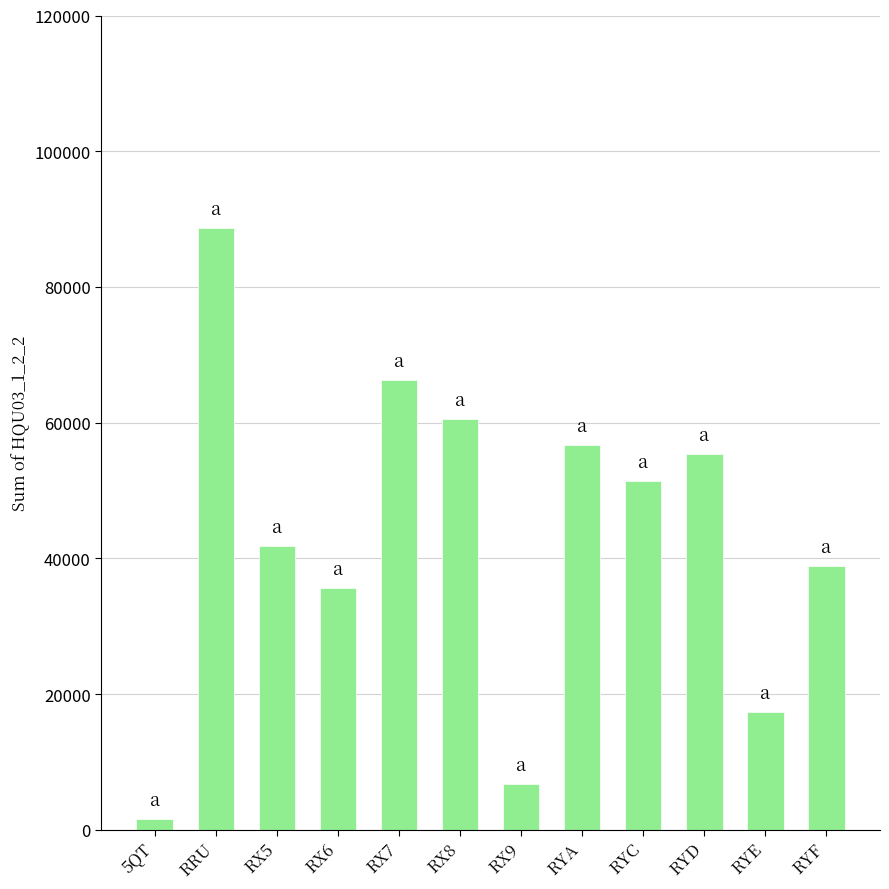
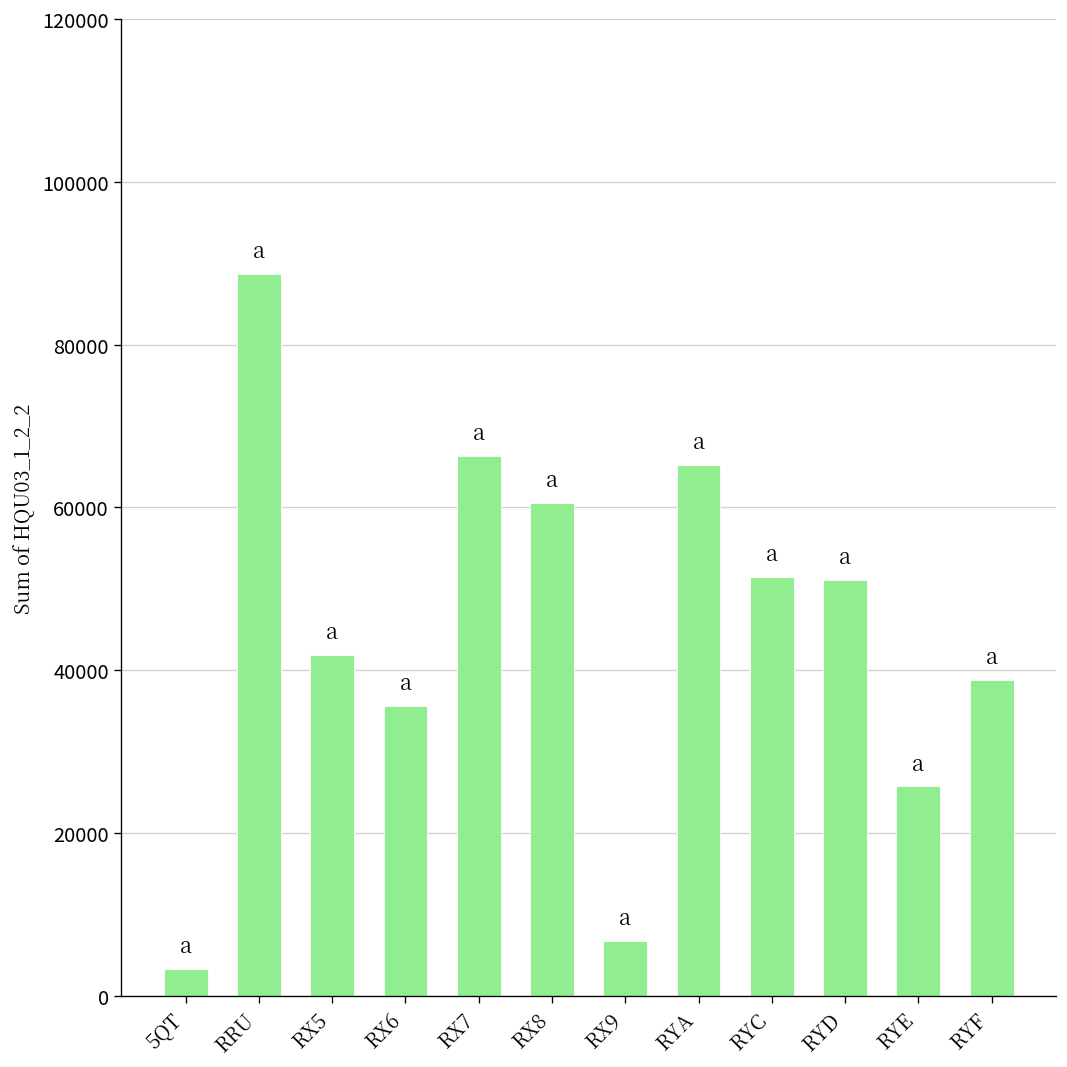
  {
-   "5QT": 2000,
+   "5QT": 3000,
    "RRU": 89000,
    "RX5": 42000,
    "RX6": 36000,
    "RX7": 66000,
    "RX8": 61000,
    "RX9": 7000,
-   "RYA": 57000,
+   "RYA": 65000,
    "RYC": 51000,
-   "RYD": 55000,
-   "RYE": 17000,
+   "RYD": 51000,
+   "RYE": 26000,
    "RYF": 39000
  }
